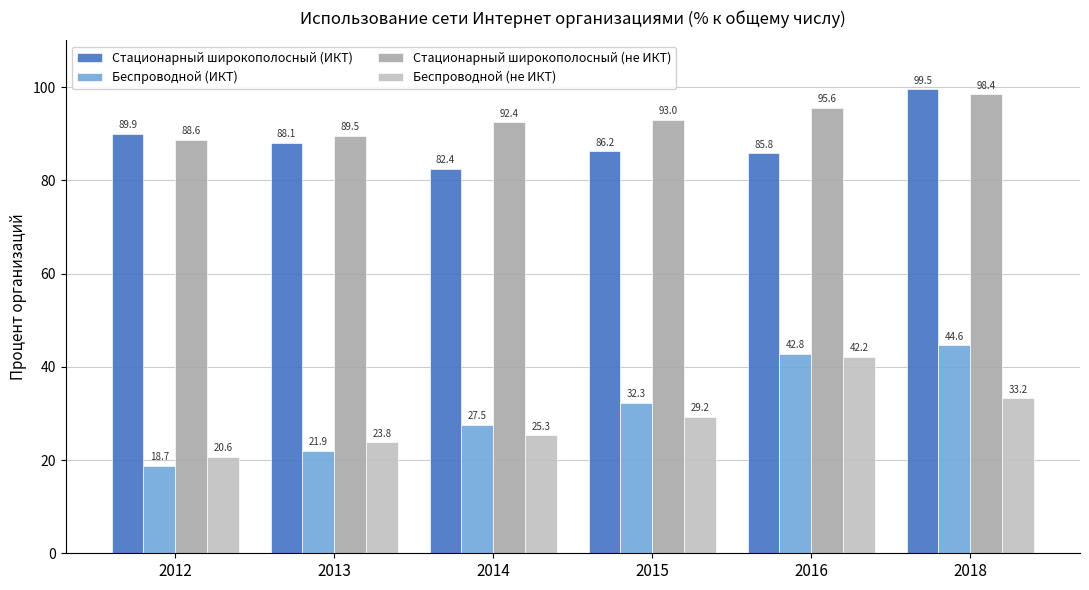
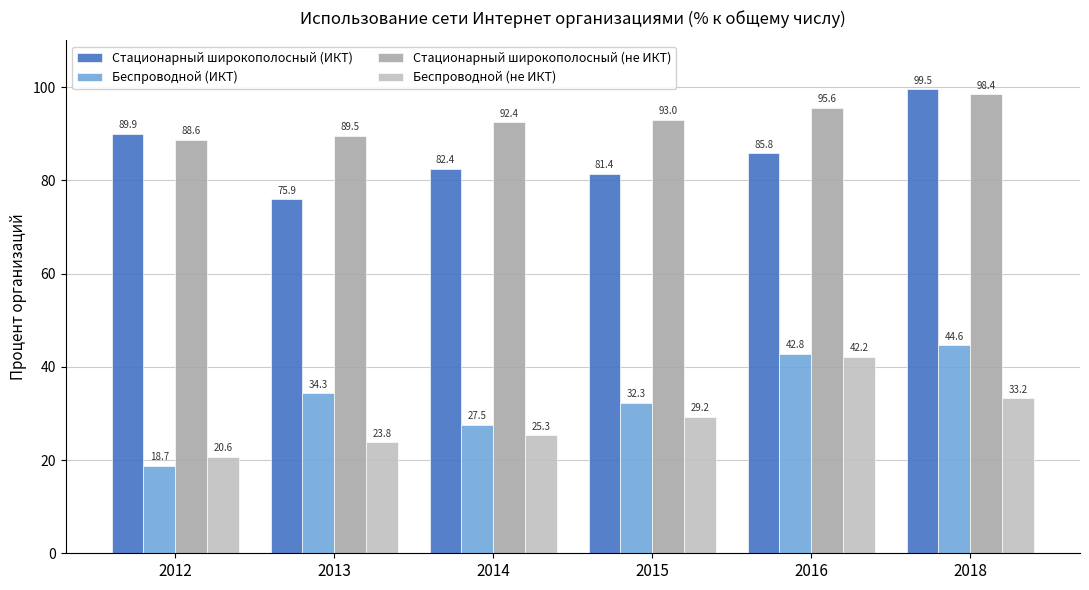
  {
    "Стационарный широкополосный (ИКТ)": {
      "2012": 89.9,
-     "2013": 88.1,
+     "2013": 75.9,
      "2014": 82.4,
-     "2015": 86.2,
+     "2015": 81.4,
      "2016": 85.8,
      "2018": 99.5
    },
    "Беспроводной (ИКТ)": {
      "2012": 18.7,
-     "2013": 21.9,
+     "2013": 34.3,
      "2014": 27.5,
      "2015": 32.3,
      "2016": 42.8,
      "2018": 44.6
    }
  }
